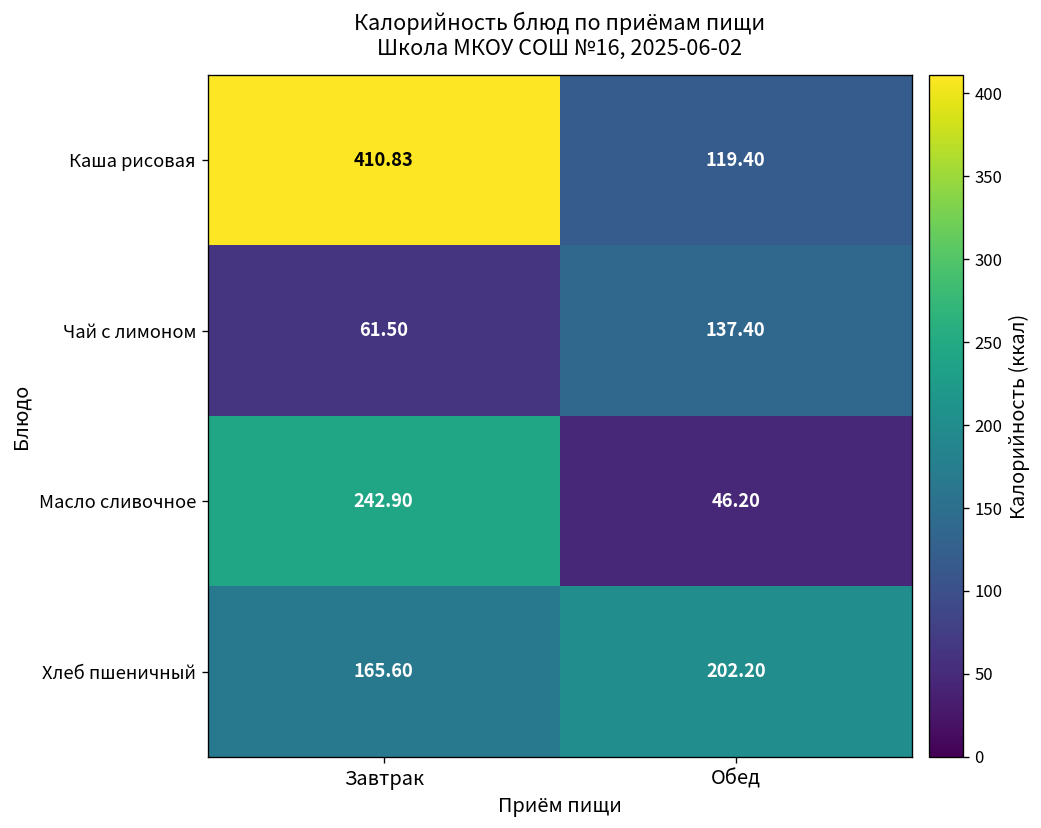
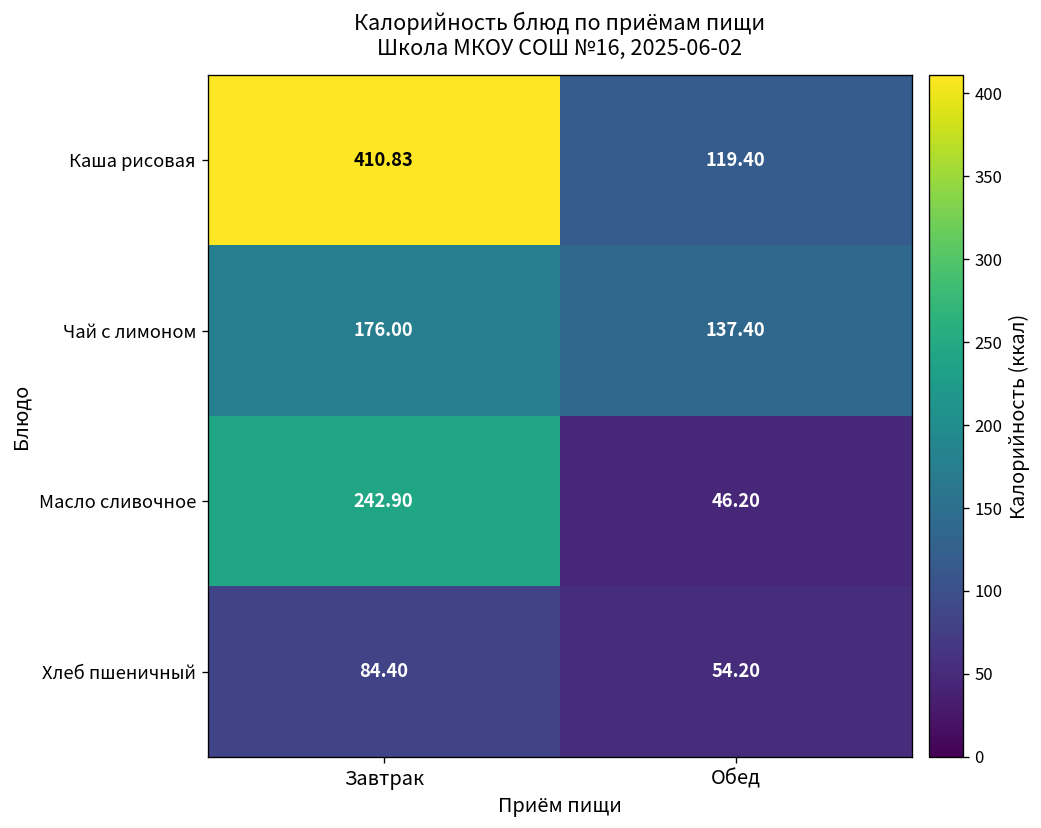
  {
    "Каша рисовая": {
      "Завтрак": 410.83,
      "Обед": 119.40
    },
    "Чай с лимоном": {
-     "Завтрак": 61.50,
+     "Завтрак": 176.00,
      "Обед": 137.40
    },
    "Масло сливочное": {
      "Завтрак": 242.90,
      "Обед": 46.20
    },
    "Хлеб пшеничный": {
-     "Завтрак": 165.60,
-     "Обед": 202.20
+     "Завтрак": 84.40,
+     "Обед": 54.20
    }
  }
